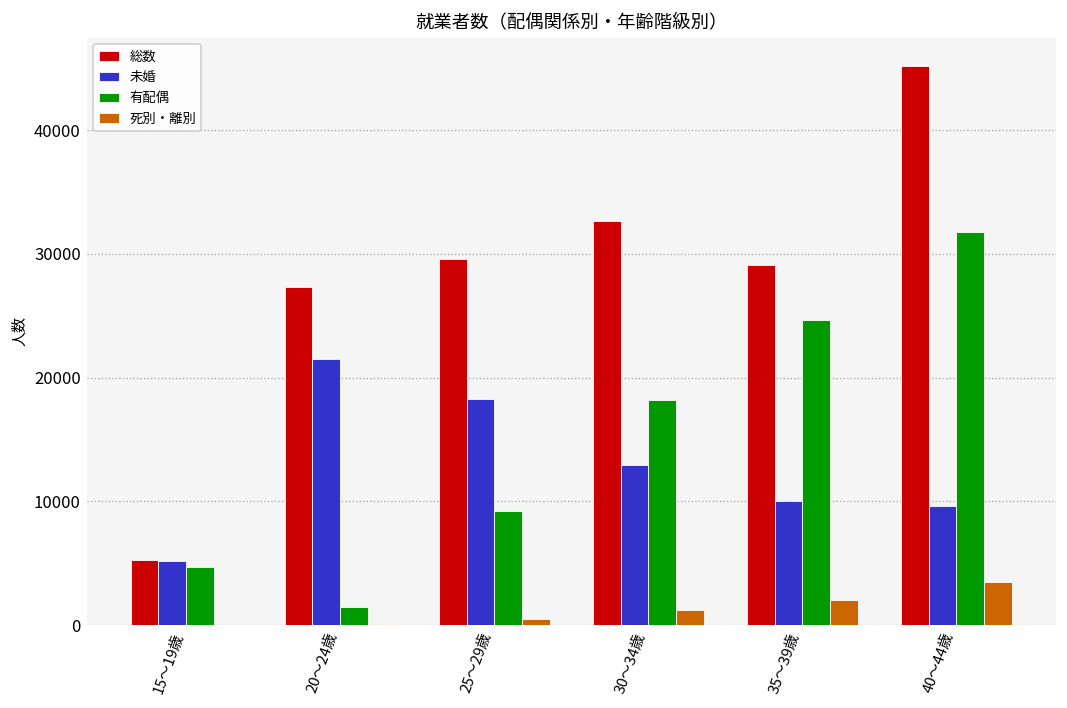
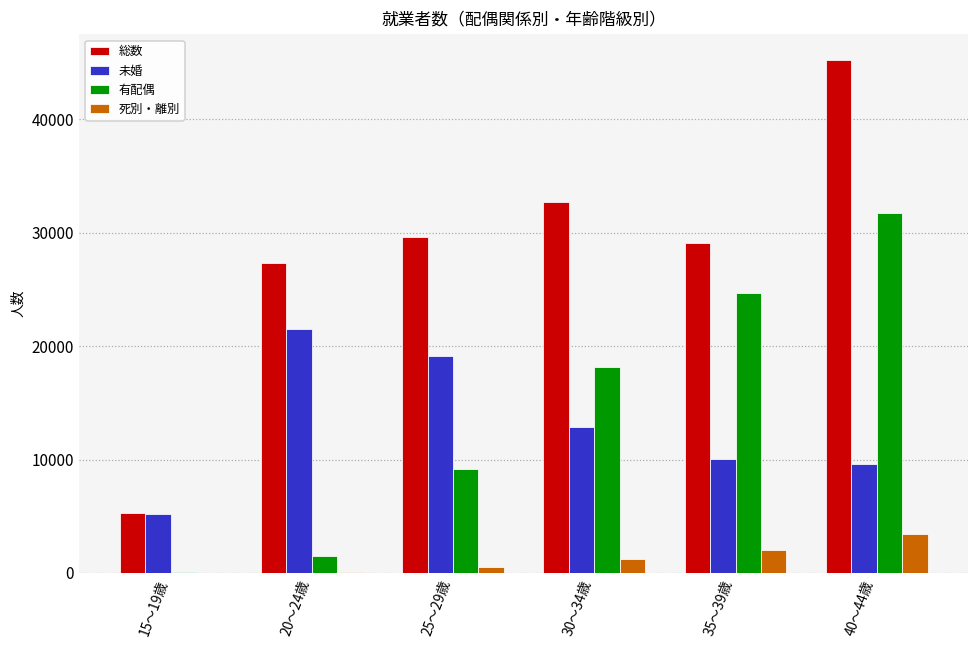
  {
    "総数": {
      "15～19歳": 5300,
      "20～24歳": 27300,
      "25～29歳": 29600,
      "30～34歳": 32700,
      "35～39歳": 29100,
      "40～44歳": 45200
    },
    "未婚": {
      "15～19歳": 5200,
      "20～24歳": 21500,
-     "25～29歳": 18300,
+     "25～29歳": 19200,
      "30～34歳": 12900,
      "35～39歳": 10000,
      "40～44歳": 9600
    },
    "有配偶": {
-     "15～19歳": 4700,
+     "15～19歳": 100,
      "20～24歳": 1500,
      "25～29歳": 9200,
      "30～34歳": 18200,
      "35～39歳": 24700,
      "40～44歳": 31700
    },
    "死別・離別": {
      "25～29歳": 500,
      "30～34歳": 1200,
      "35～39歳": 2000,
      "40～44歳": 3500
    }
  }
